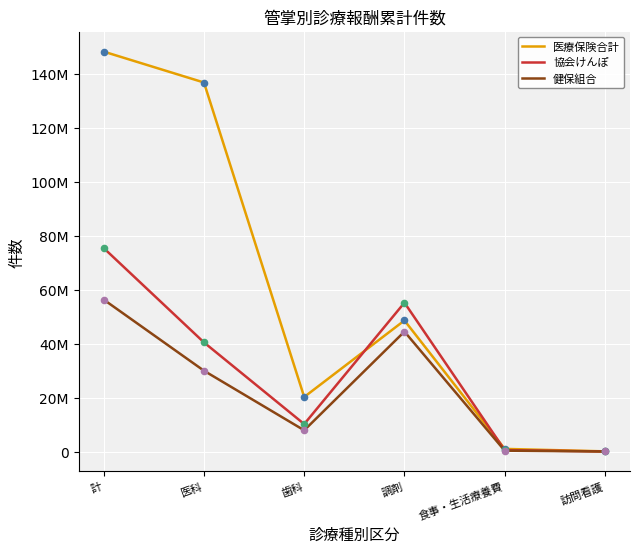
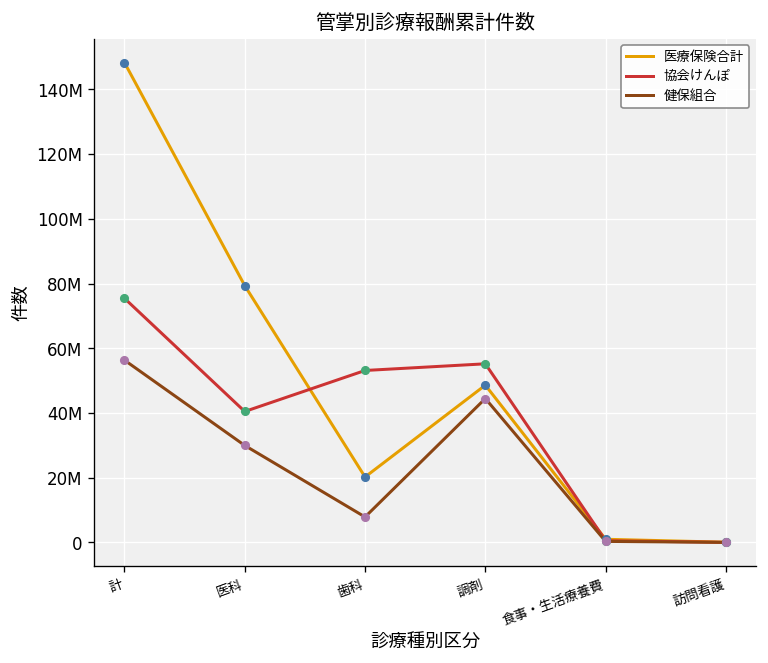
  {
    "医療保険合計": {
      "計": 148000000,
-     "医科": 137000000,
+     "医科": 79000000,
      "歯科": 20000000,
      "調剤": 49000000
    },
    "協会けんぽ": {
      "計": 75000000,
      "医科": 40000000,
-     "歯科": 10000000,
+     "歯科": 53000000,
      "調剤": 55000000
    },
    "健保組合": {
      "計": 56000000,
      "医科": 30000000,
      "歯科": 8000000,
      "調剤": 44000000
    }
  }
